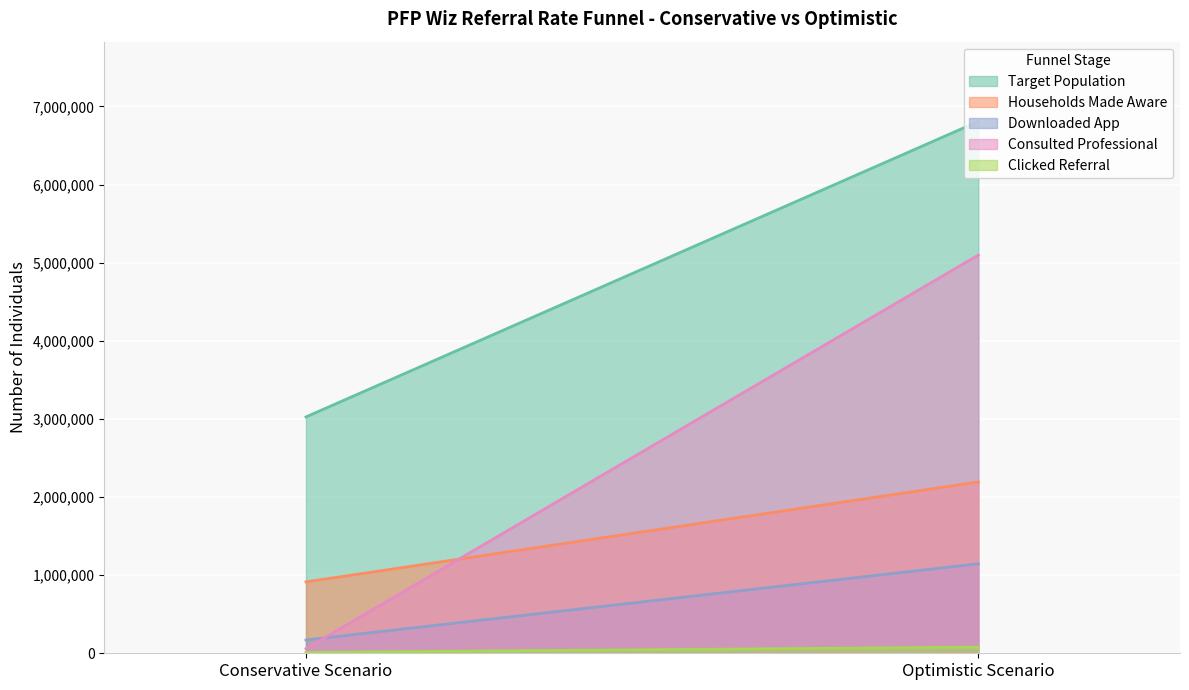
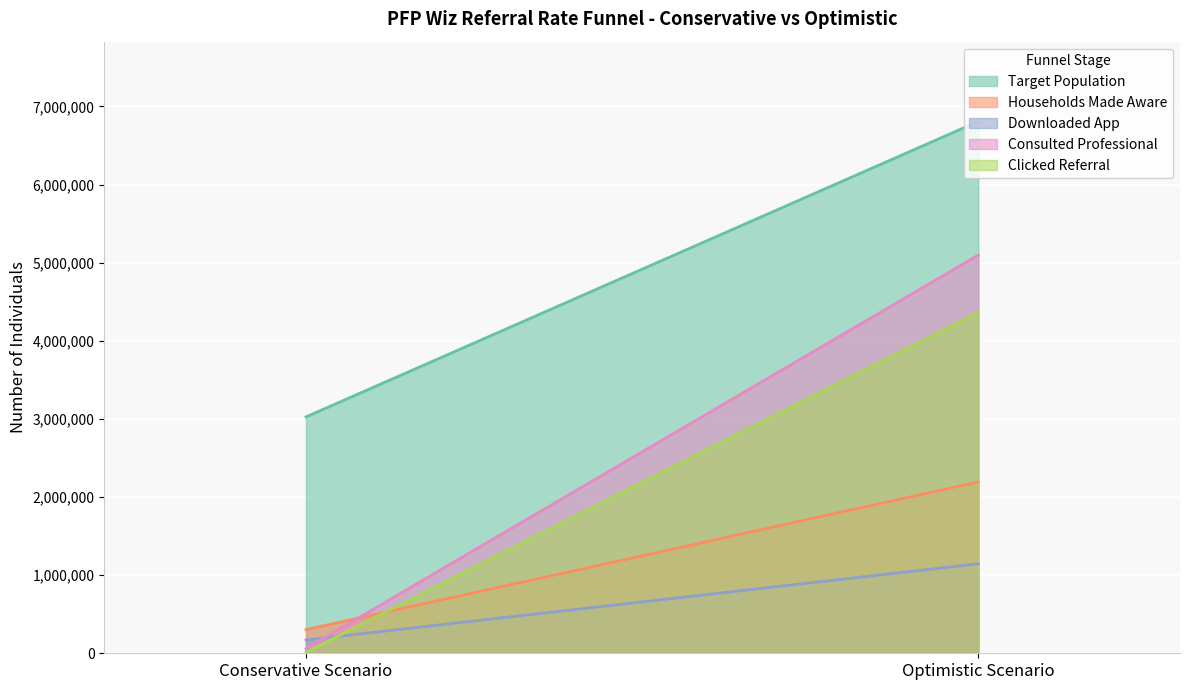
  {
    "Households Made Aware": {
-     "Conservative Scenario": "900,000",
+     "Conservative Scenario": "300,000",
      "Optimistic Scenario": "2,200,000"
    },
    "Consulted Professional": {
      "Conservative Scenario": "100,000",
      "Optimistic Scenario": "5,100,000"
    },
    "Clicked Referral": {
      "Conservative Scenario": "0",
-     "Optimistic Scenario": "100,000"
+     "Optimistic Scenario": "4,400,000"
    }
  }
